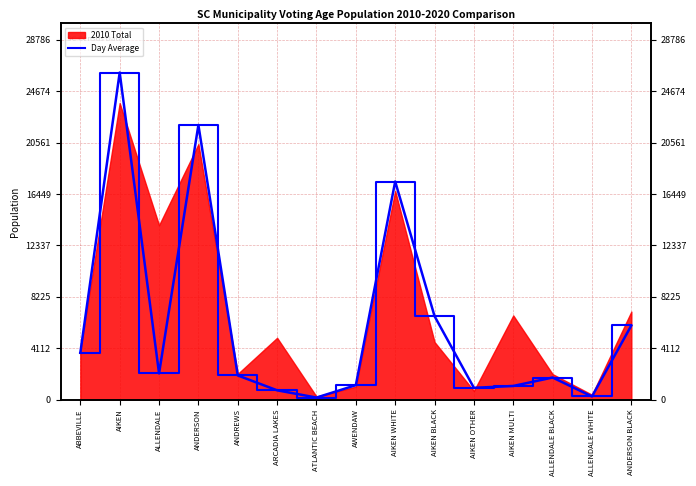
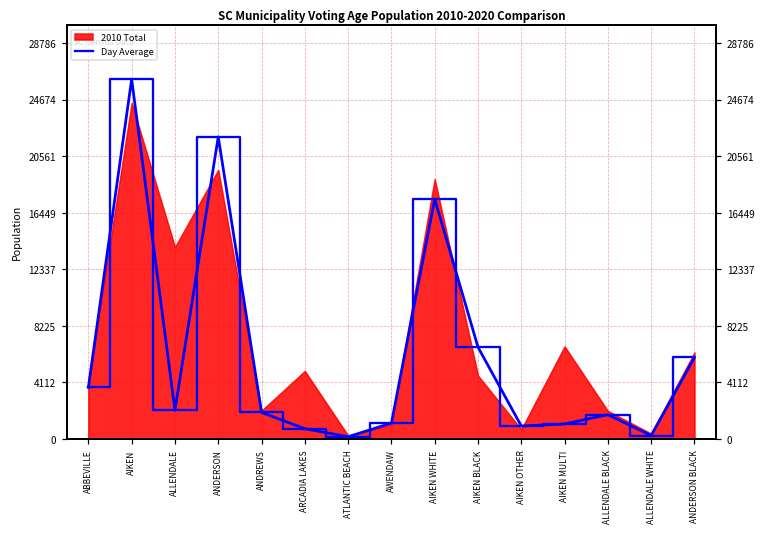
  {
    "2010 Total": {
      "ABBEVILLE": 4000,
-     "AIKEN": 23700,
+     "AIKEN": 24400,
      "ALLENDALE": 14000,
-     "ANDERSON": 20400,
+     "ANDERSON": 19600,
      "ARCADIA LAKES": 4900,
-     "AIKEN WHITE": 16700,
+     "AIKEN WHITE": 18900,
      "AIKEN BLACK": 4600,
      "AIKEN OTHER": 700,
      "AIKEN MULTI": 6700,
      "ALLENDALE BLACK": 2000,
-     "ANDERSON BLACK": 7000
+     "ANDERSON BLACK": 6300
    }
  }
